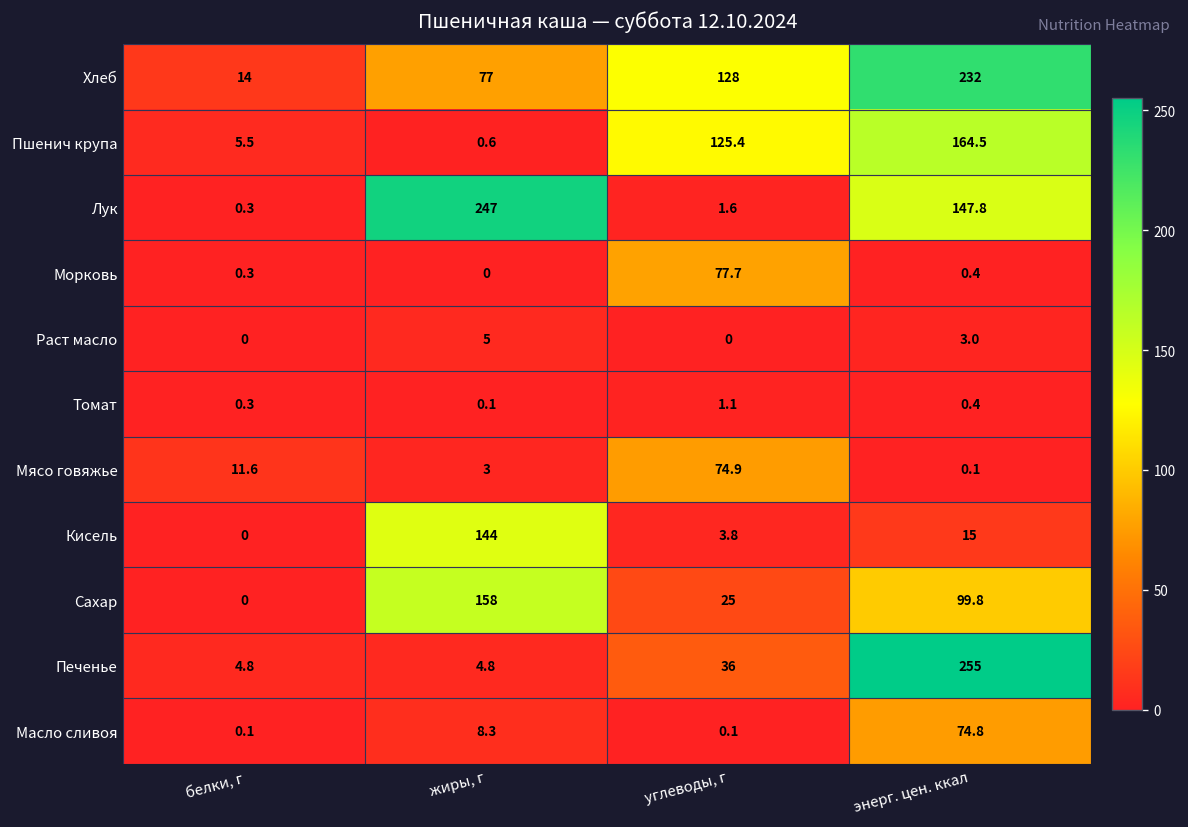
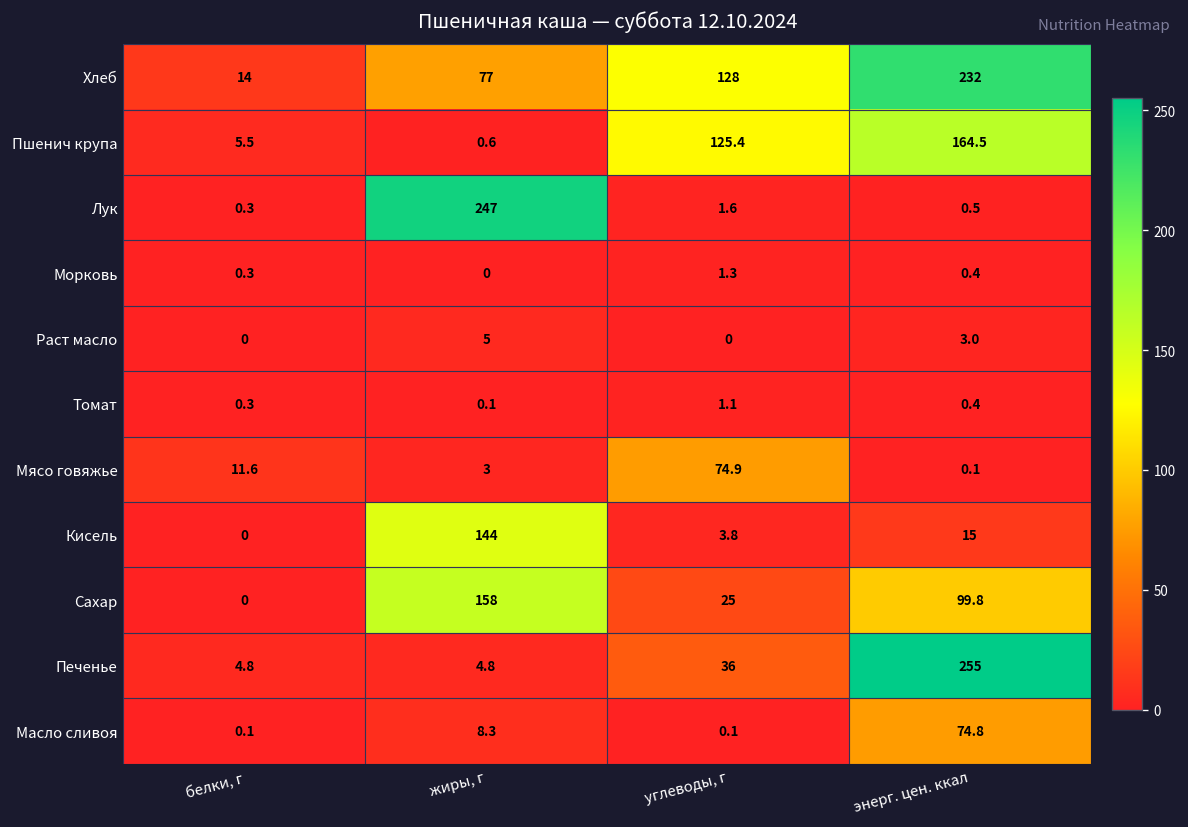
  {
    "Хлеб": {
      "белки, г": 14,
      "жиры, г": 77,
      "углеводы, г": 128,
      "энерг. цен. ккал": 232
    },
    "Пшенич крупа": {
      "белки, г": 5.5,
      "жиры, г": 0.6,
      "углеводы, г": 125.4,
      "энерг. цен. ккал": 164.5
    },
    "Лук": {
      "белки, г": 0.3,
      "жиры, г": 247,
      "углеводы, г": 1.6,
-     "энерг. цен. ккал": 147.8
+     "энерг. цен. ккал": 0.5
    },
    "Морковь": {
      "белки, г": 0.3,
      "жиры, г": 0,
-     "углеводы, г": 77.7,
+     "углеводы, г": 1.3,
      "энерг. цен. ккал": 0.4
    },
    "Раст масло": {
      "белки, г": 0,
      "жиры, г": 5,
      "углеводы, г": 0,
      "энерг. цен. ккал": 3.0
    },
    "Томат": {
      "белки, г": 0.3,
      "жиры, г": 0.1,
      "углеводы, г": 1.1,
      "энерг. цен. ккал": 0.4
    },
    "Мясо говяжье": {
      "белки, г": 11.6,
      "жиры, г": 3,
      "углеводы, г": 74.9,
      "энерг. цен. ккал": 0.1
    },
    "Кисель": {
      "белки, г": 0,
      "жиры, г": 144,
      "углеводы, г": 3.8,
      "энерг. цен. ккал": 15
    },
    "Сахар": {
      "белки, г": 0,
      "жиры, г": 158,
      "углеводы, г": 25,
      "энерг. цен. ккал": 99.8
    },
    "Печенье": {
      "белки, г": 4.8,
      "жиры, г": 4.8,
      "углеводы, г": 36,
      "энерг. цен. ккал": 255
    },
    "Масло сливоя": {
      "белки, г": 0.1,
      "жиры, г": 8.3,
      "углеводы, г": 0.1,
      "энерг. цен. ккал": 74.8
    }
  }
